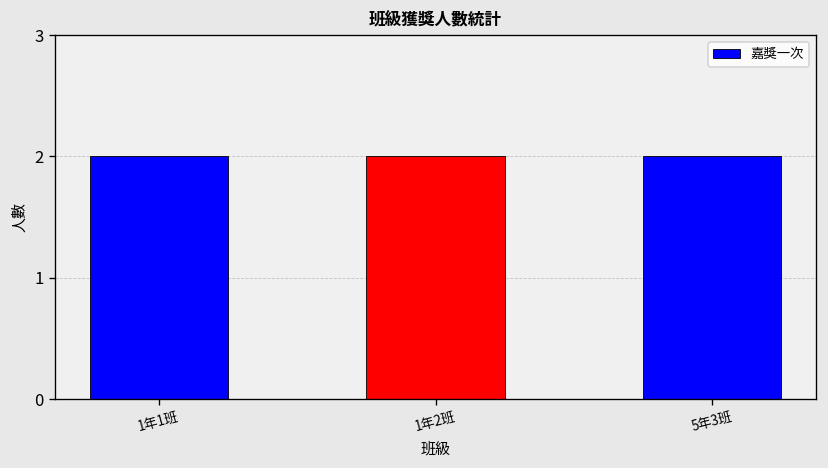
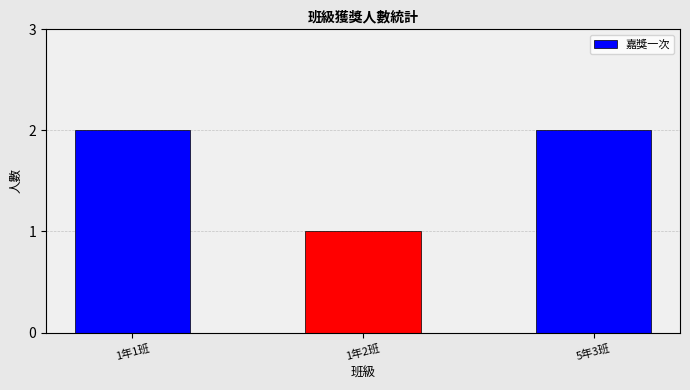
  {
    "1年1班": 2,
-   "1年2班": 2,
+   "1年2班": 1,
    "5年3班": 2
  }
